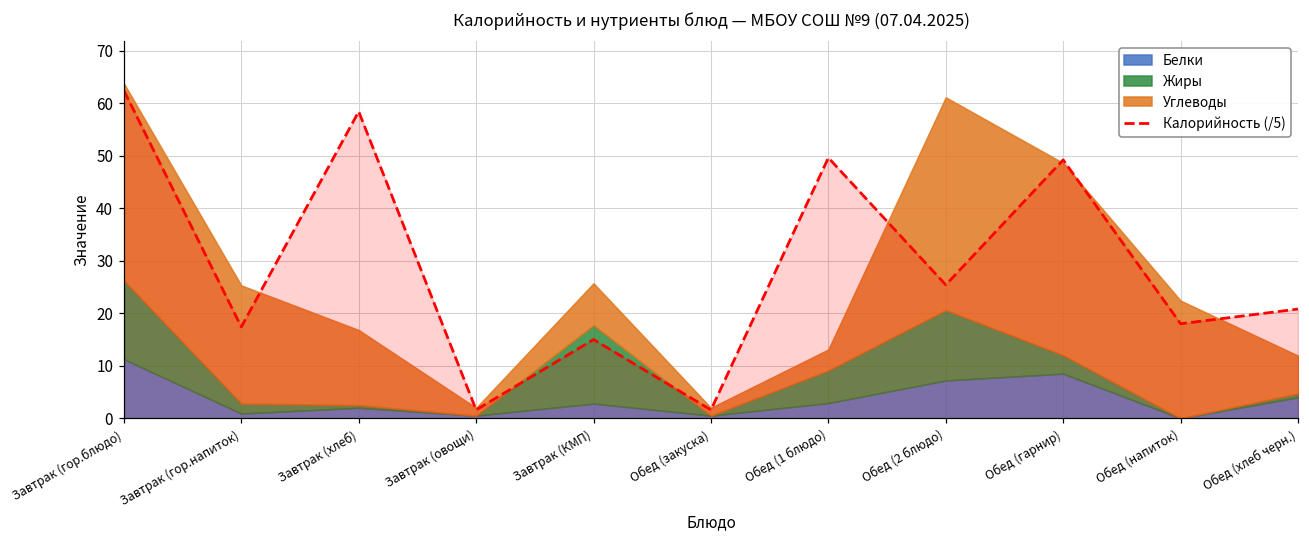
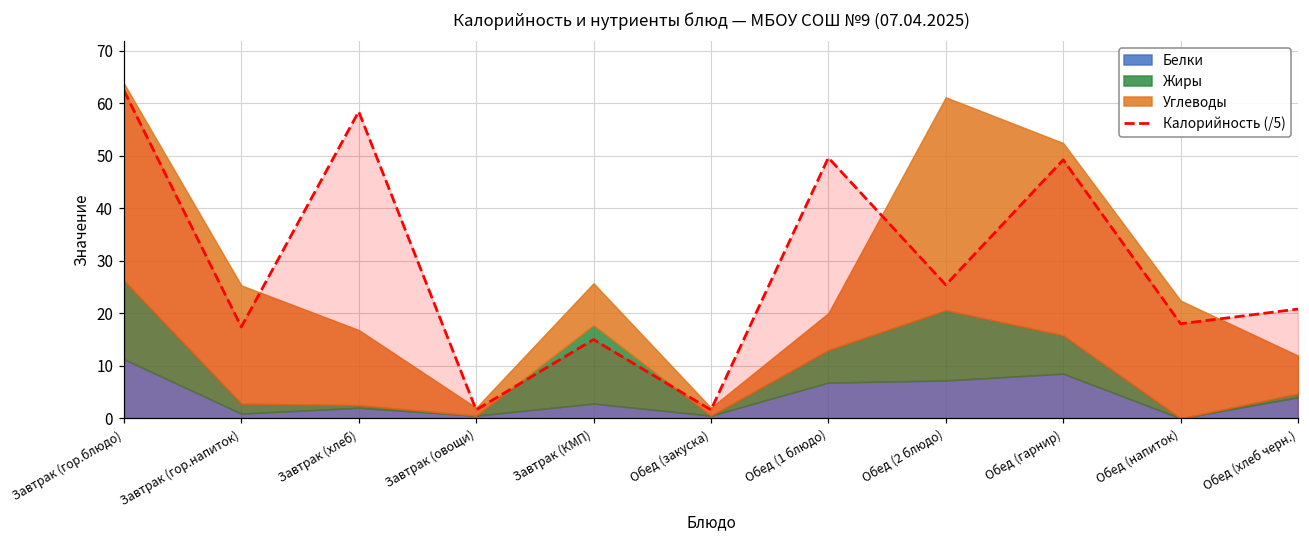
  {
    "Белки": {
      "Завтрак (гор.блюдо)": 11,
      "Завтрак (гор.напиток)": 1,
      "Завтрак (КМП)": 3,
-     "Обед (1 блюдо)": 3,
+     "Обед (1 блюдо)": 7,
      "Обед (2 блюдо)": 7,
      "Обед (гарнир)": 9,
      "Обед (хлеб черн.)": 4
    },
    "Жиры": {
      "Завтрак (гор.блюдо)": 15,
      "Завтрак (гор.напиток)": 2,
      "Завтрак (КМП)": 15,
      "Обед (1 блюдо)": 6,
      "Обед (2 блюдо)": 13,
-     "Обед (гарнир)": 4,
+     "Обед (гарнир)": 7,
      "Обед (хлеб черн.)": 1
    },
    "Углеводы": {
      "Завтрак (гор.блюдо)": 38,
      "Завтрак (гор.напиток)": 23,
      "Завтрак (хлеб)": 14,
      "Завтрак (КМП)": 8,
-     "Обед (1 блюдо)": 4,
+     "Обед (1 блюдо)": 7,
      "Обед (2 блюдо)": 41,
      "Обед (гарнир)": 37,
      "Обед (напиток)": 22,
      "Обед (хлеб черн.)": 7
    },
    "Калорийность (/5)": {
      "Завтрак (гор.блюдо)": 62,
      "Завтрак (гор.напиток)": 17,
      "Завтрак (хлеб)": 58,
      "Завтрак (КМП)": 15,
      "Обед (1 блюдо)": 50,
      "Обед (2 блюдо)": 25,
      "Обед (гарнир)": 49,
      "Обед (напиток)": 18,
      "Обед (хлеб черн.)": 21
    }
  }
